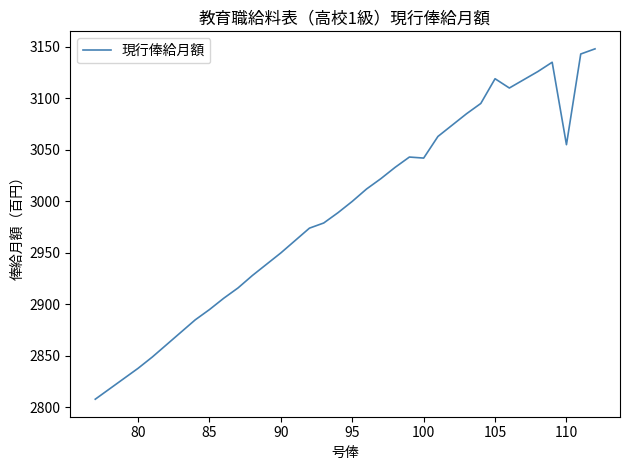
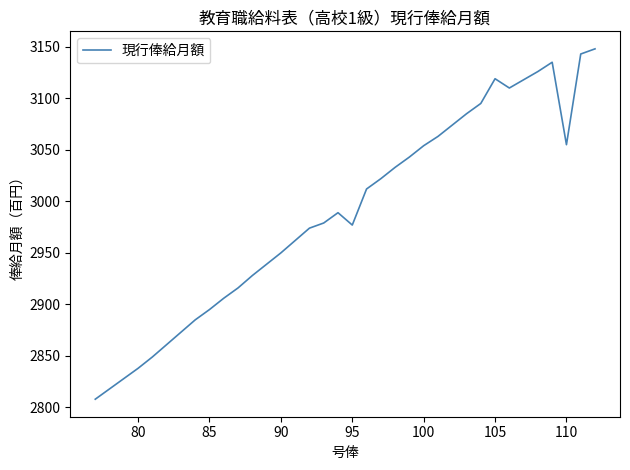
  {
    "80": 2838,
    "85": 2895,
    "90": 2950,
-   "95": 3000,
-   "100": 3042,
+   "95": 2977,
+   "100": 3054,
    "105": 3119,
    "110": 3055
  }
